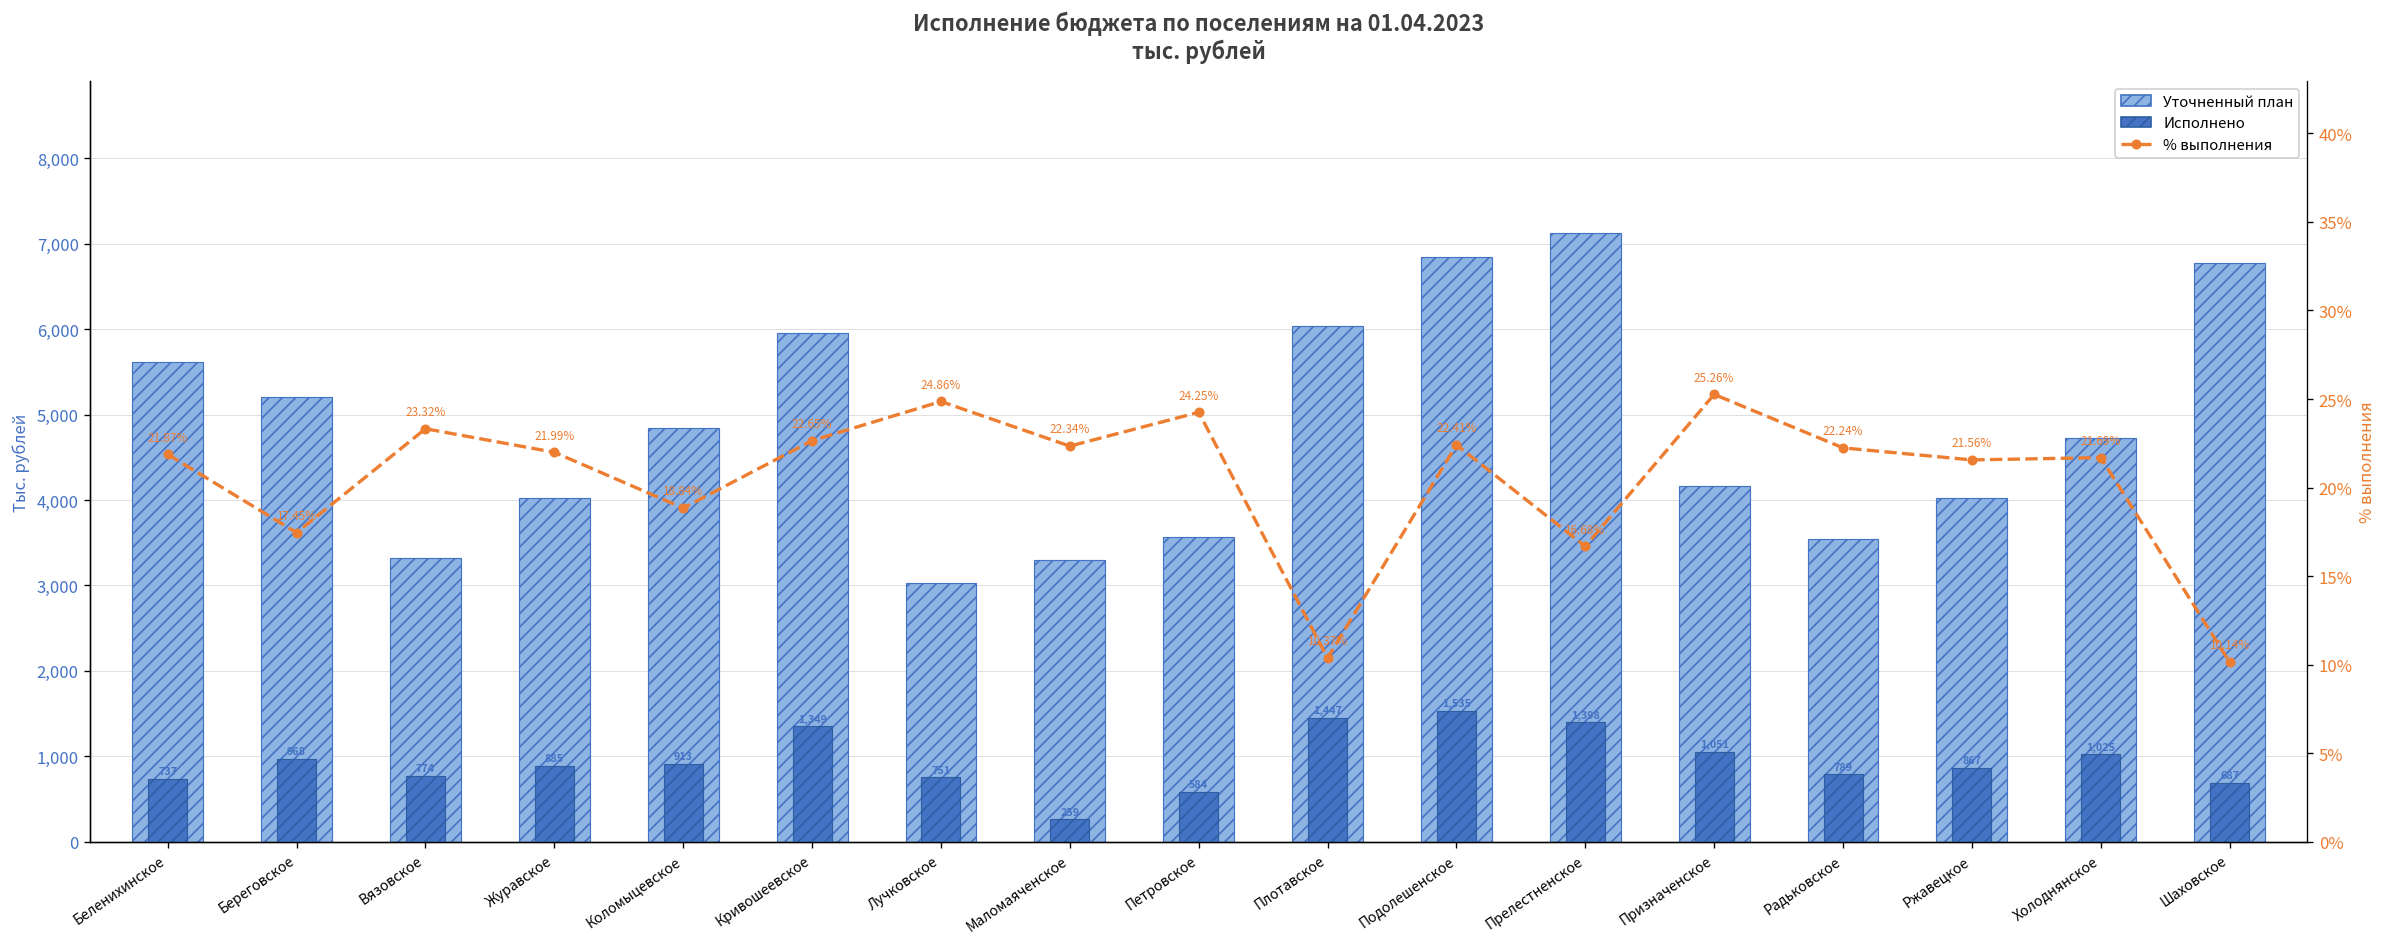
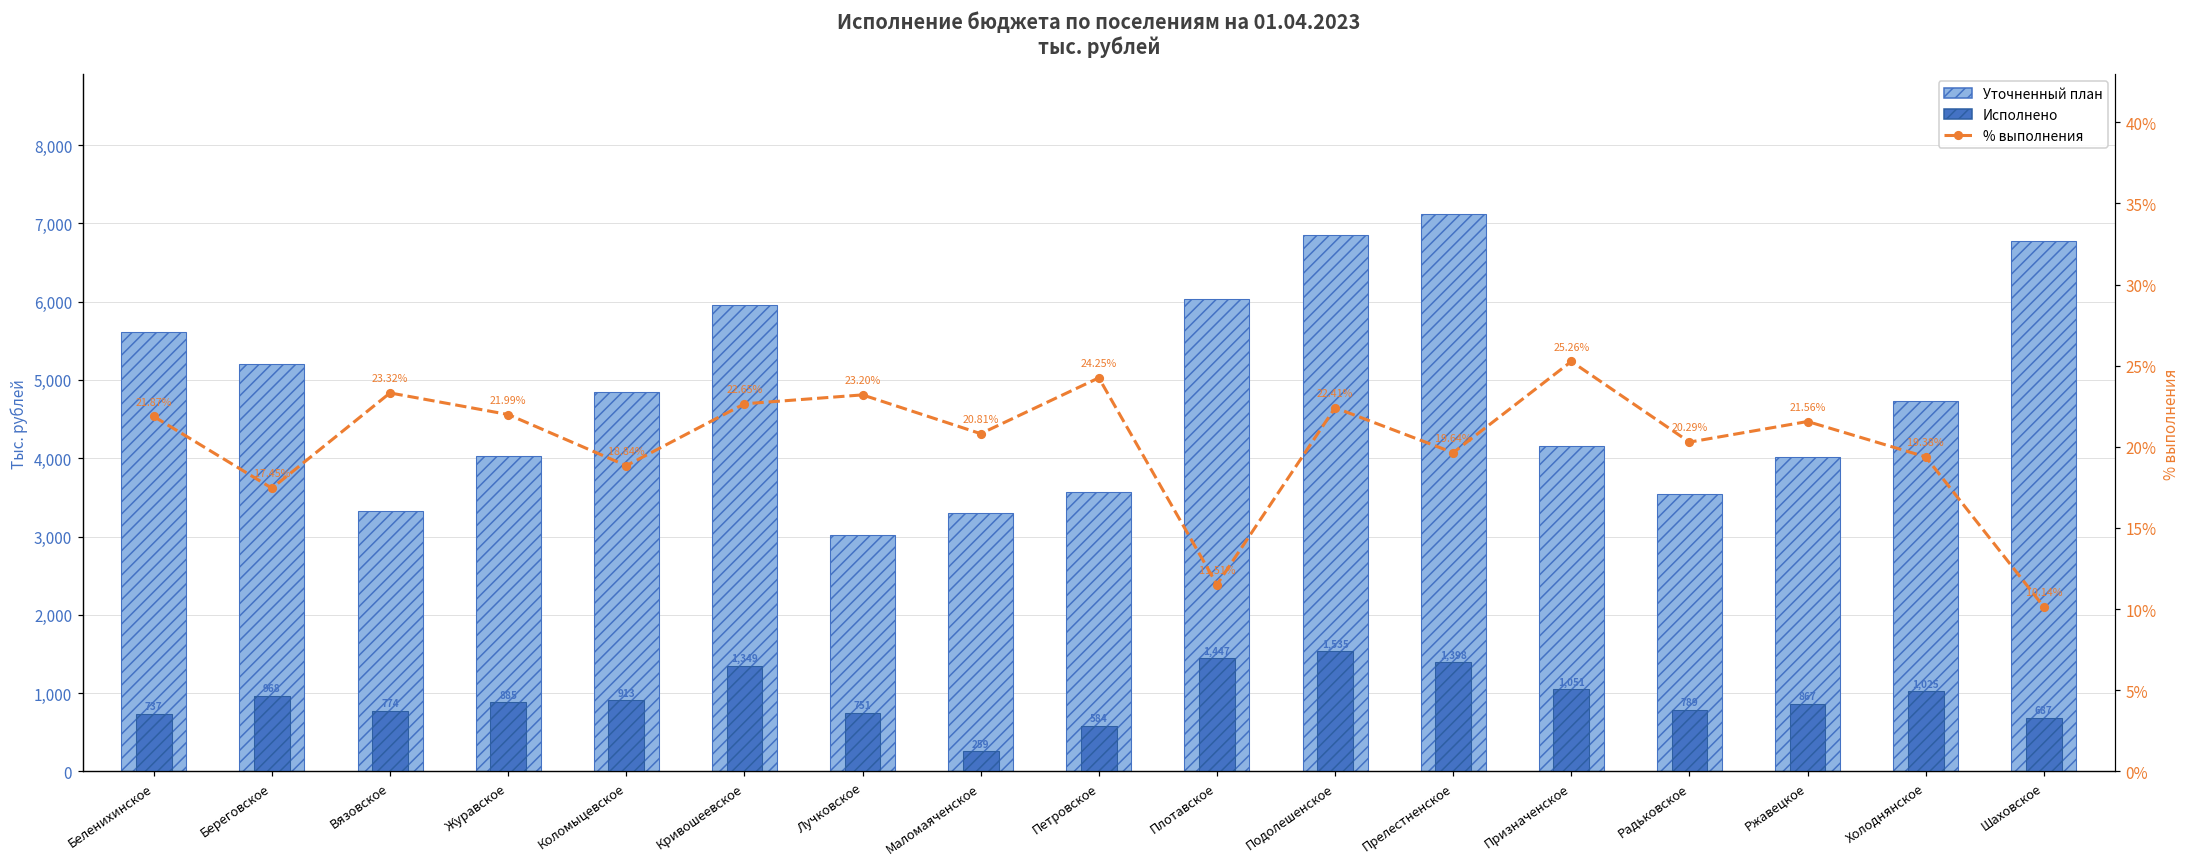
  {
    "% выполнения": {
      "Беленихинское": "21.87%",
      "Береговское": "17.45%",
      "Вязовское": "23.32%",
      "Журавское": "21.99%",
      "Коломыцевское": "18.84%",
      "Кривошеевское": "22.65%",
-     "Лучковское": "24.86%",
-     "Маломаяченское": "22.34%",
+     "Лучковское": "23.20%",
+     "Маломаяченское": "20.81%",
      "Петровское": "24.25%",
-     "Плотавское": "10.37%",
+     "Плотавское": "11.51%",
      "Подолешенское": "22.41%",
-     "Прелестненское": "16.68%",
+     "Прелестненское": "19.64%",
      "Призначенское": "25.26%",
-     "Радьковское": "22.24%",
+     "Радьковское": "20.29%",
      "Ржавецкое": "21.56%",
-     "Холоднянское": "21.69%",
+     "Холоднянское": "19.38%",
      "Шаховское": "10.14%"
    }
  }
